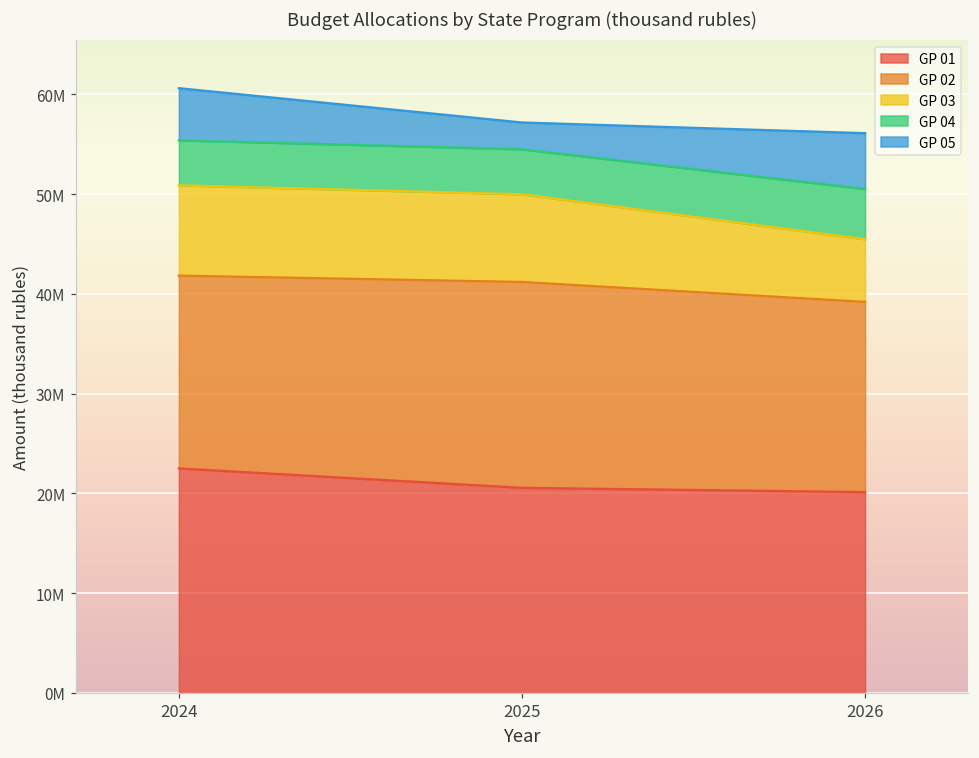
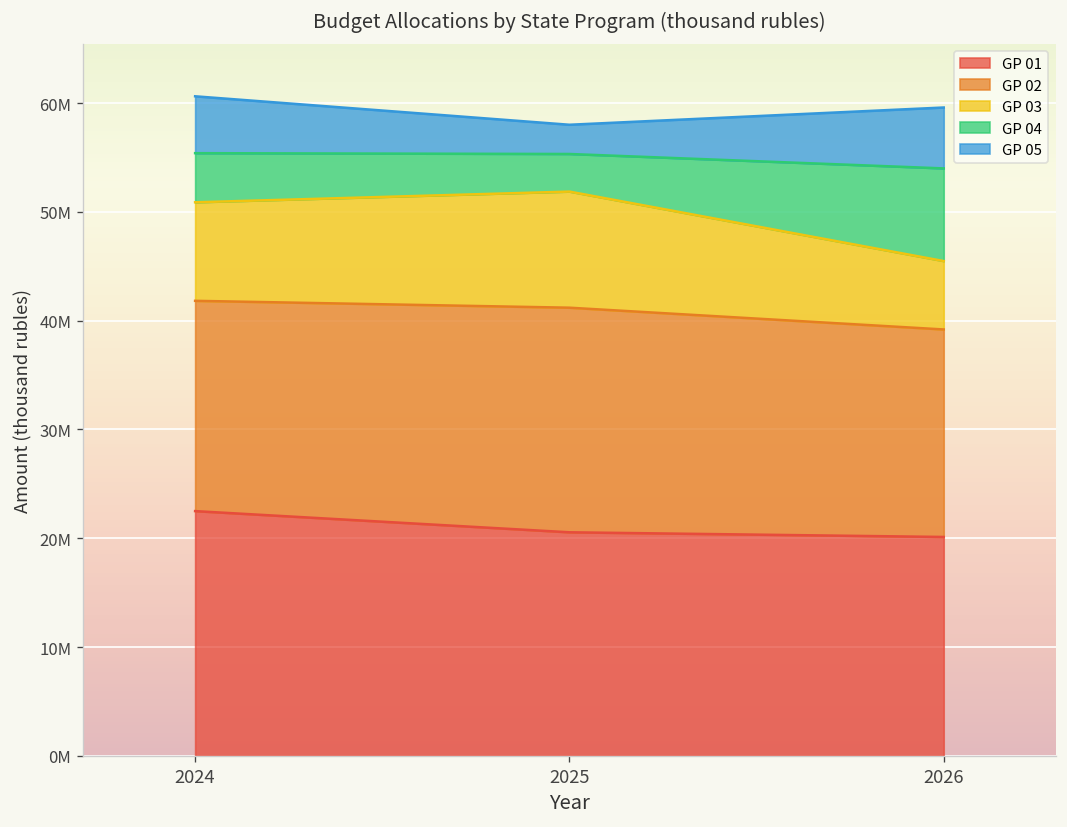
  {
    "GP 03": {
      "2024": 9000000,
-     "2025": 9000000,
+     "2025": 11000000,
      "2026": 6000000
    },
    "GP 04": {
      "2024": 5000000,
-     "2025": 5000000,
-     "2026": 5000000
+     "2025": 3000000,
+     "2026": 9000000
    },
    "GP 05": {
      "2024": 5000000,
      "2025": 3000000,
      "2026": 6000000
    }
  }
